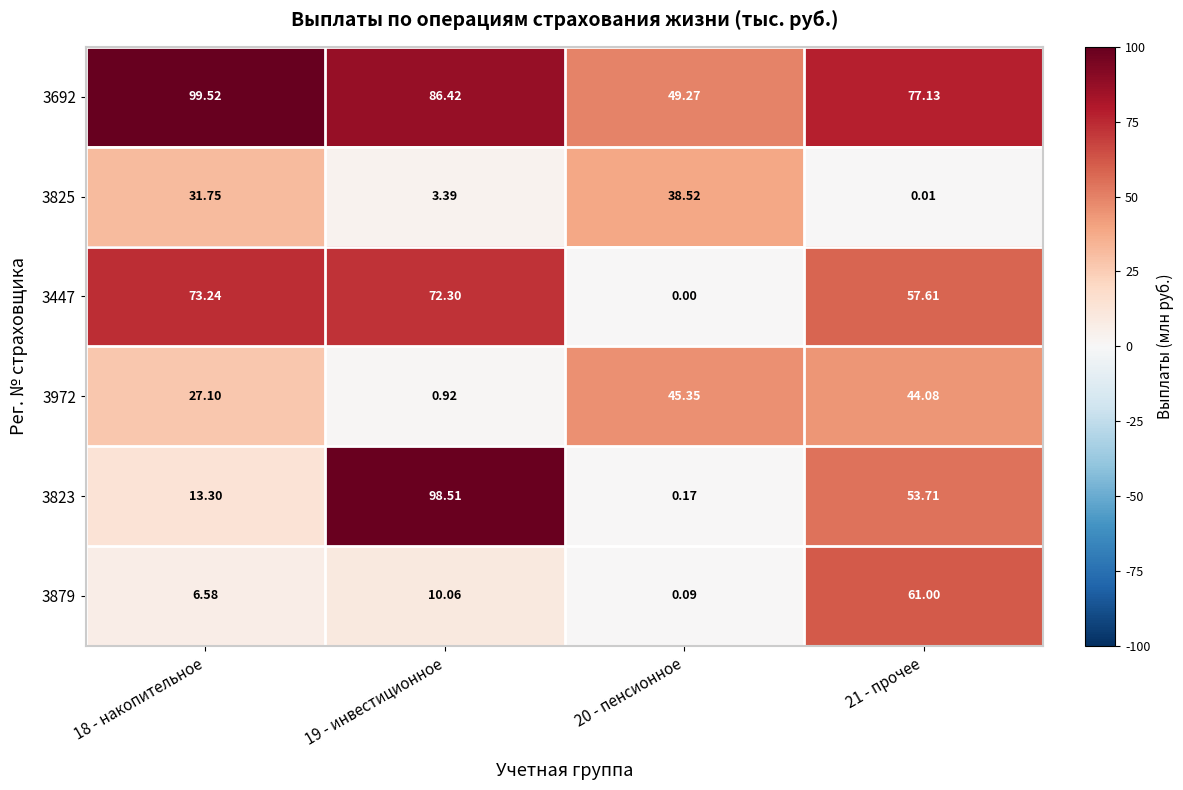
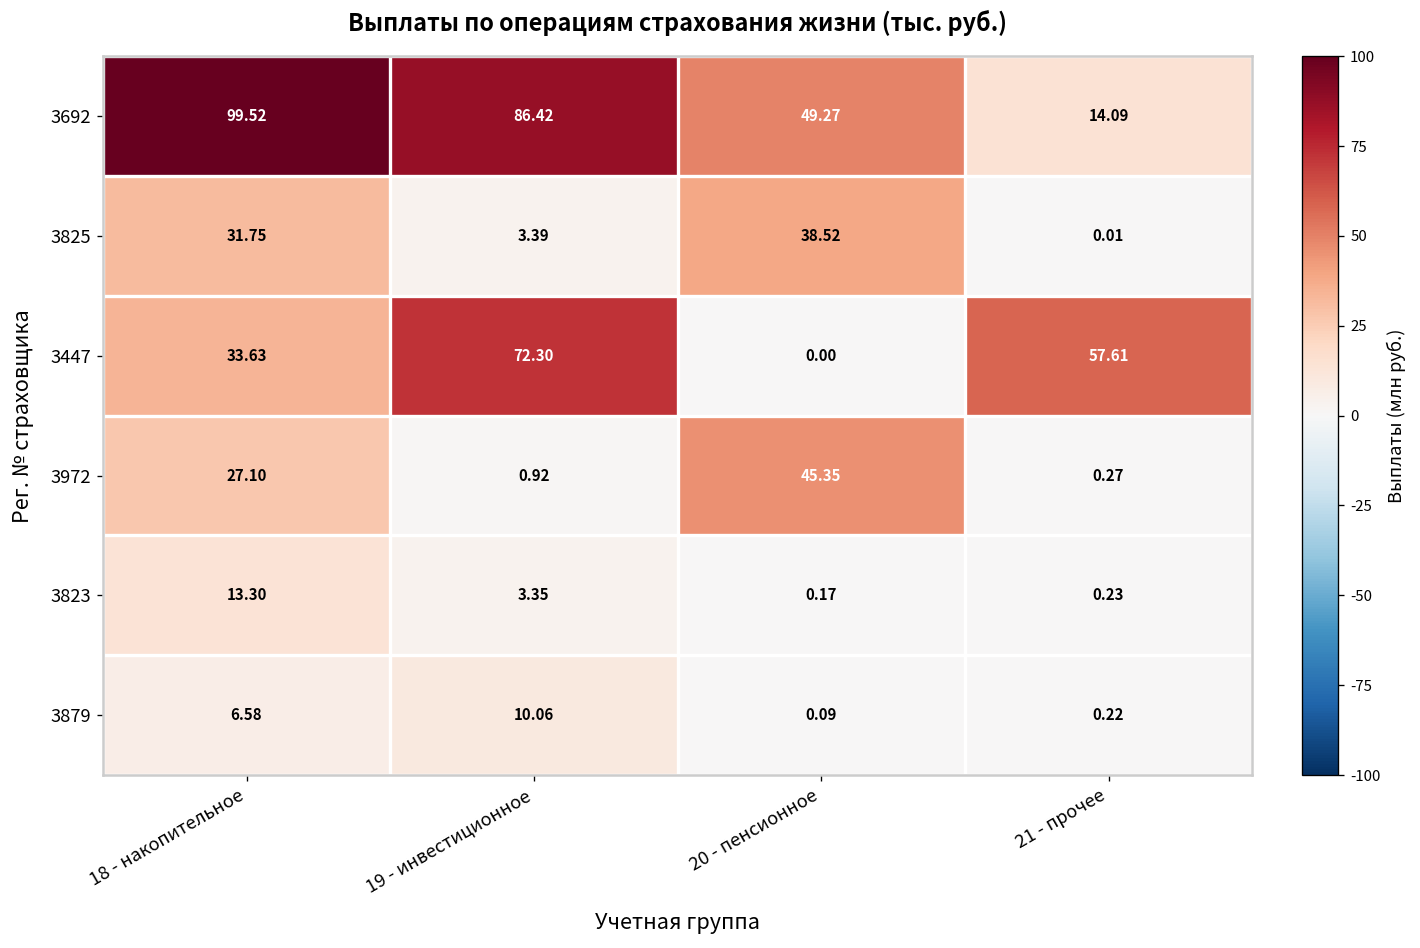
  {
    "3692": {
      "18 - накопительное": 99.52,
      "19 - инвестиционное": 86.42,
      "20 - пенсионное": 49.27,
-     "21 - прочее": 77.13
+     "21 - прочее": 14.09
    },
    "3825": {
      "18 - накопительное": 31.75,
      "19 - инвестиционное": 3.39,
      "20 - пенсионное": 38.52,
      "21 - прочее": 0.01
    },
    "3447": {
-     "18 - накопительное": 73.24,
+     "18 - накопительное": 33.63,
      "19 - инвестиционное": 72.30,
      "20 - пенсионное": 0.00,
      "21 - прочее": 57.61
    },
    "3972": {
      "18 - накопительное": 27.10,
      "19 - инвестиционное": 0.92,
      "20 - пенсионное": 45.35,
-     "21 - прочее": 44.08
+     "21 - прочее": 0.27
    },
    "3823": {
      "18 - накопительное": 13.30,
-     "19 - инвестиционное": 98.51,
+     "19 - инвестиционное": 3.35,
      "20 - пенсионное": 0.17,
-     "21 - прочее": 53.71
+     "21 - прочее": 0.23
    },
    "3879": {
      "18 - накопительное": 6.58,
      "19 - инвестиционное": 10.06,
      "20 - пенсионное": 0.09,
-     "21 - прочее": 61.00
+     "21 - прочее": 0.22
    }
  }
